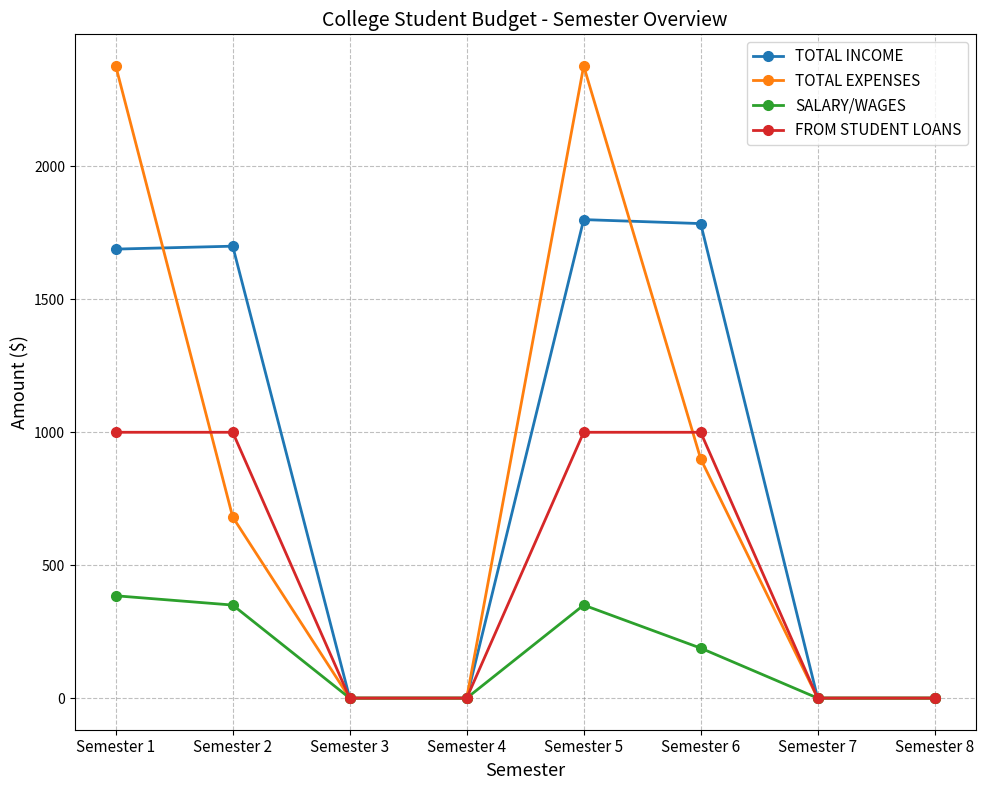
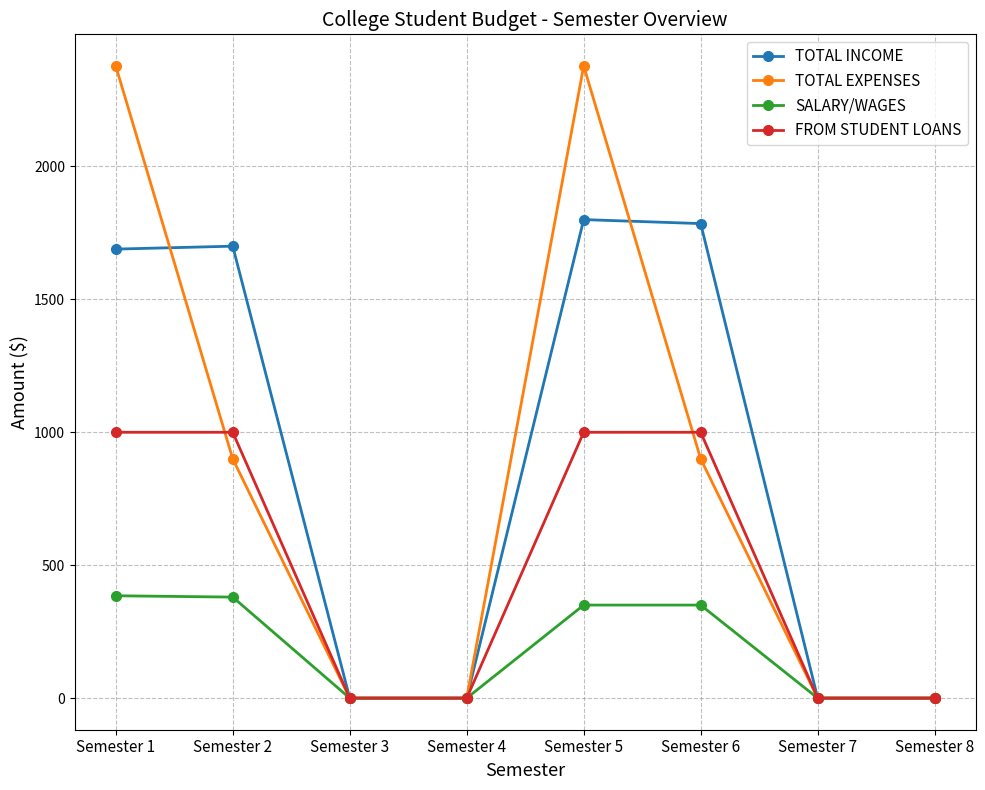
  {
    "TOTAL INCOME": {
      "Semester 1": 1690,
      "Semester 2": 1700,
      "Semester 5": 1800,
      "Semester 6": 1790
    },
    "TOTAL EXPENSES": {
      "Semester 1": 2380,
-     "Semester 2": 680,
+     "Semester 2": 900,
      "Semester 5": 2380,
      "Semester 6": 900
    },
    "SALARY/WAGES": {
      "Semester 1": 390,
-     "Semester 2": 350,
+     "Semester 2": 380,
      "Semester 5": 350,
-     "Semester 6": 190
+     "Semester 6": 350
    },
    "FROM STUDENT LOANS": {
      "Semester 1": 1000,
      "Semester 2": 1000,
      "Semester 5": 1000,
      "Semester 6": 1000
    }
  }
